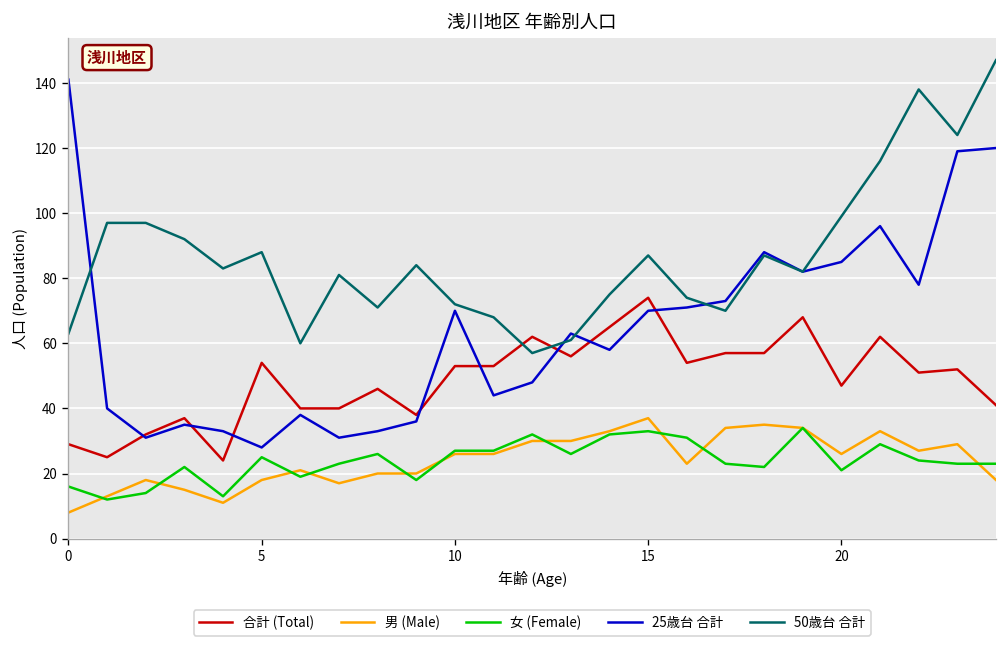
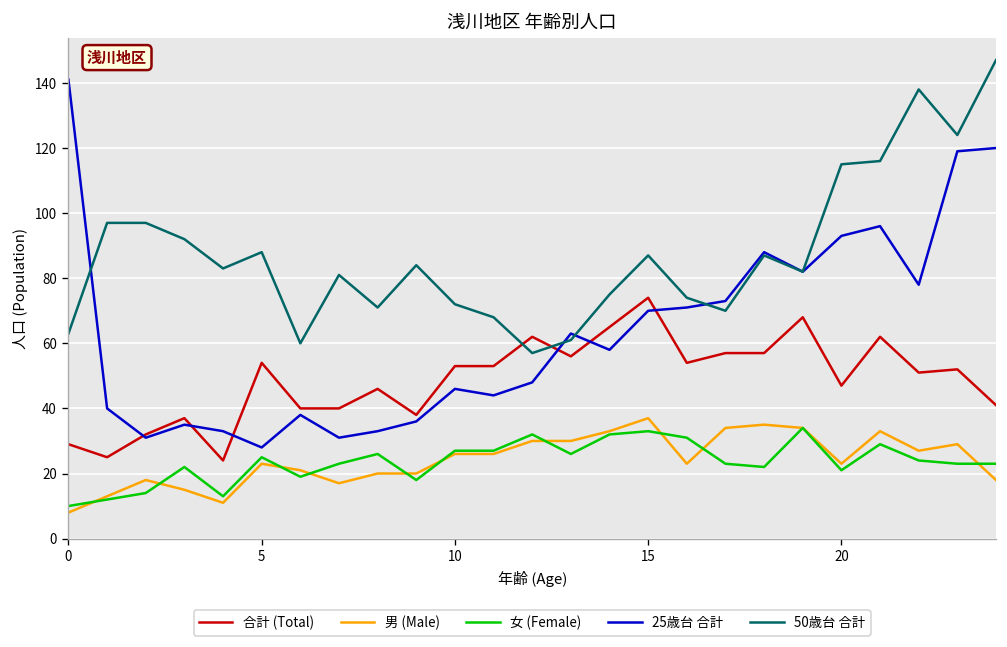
  {
    "合計 (Total)": {
      "0": 29,
      "5": 54,
      "10": 53,
      "15": 74,
      "20": 47
    },
    "男 (Male)": {
      "0": 8,
-     "5": 18,
+     "5": 23,
      "10": 26,
      "15": 37,
-     "20": 26
+     "20": 23
    },
    "女 (Female)": {
-     "0": 16,
+     "0": 10,
      "5": 25,
      "10": 27,
      "15": 33,
      "20": 21
    },
    "25歳台 合計": {
      "0": 141,
      "5": 28,
-     "10": 70,
+     "10": 46,
      "15": 70,
-     "20": 85
+     "20": 93
    },
    "50歳台 合計": {
      "0": 63,
      "5": 88,
      "10": 72,
      "15": 87,
-     "20": 99
+     "20": 115
    }
  }
